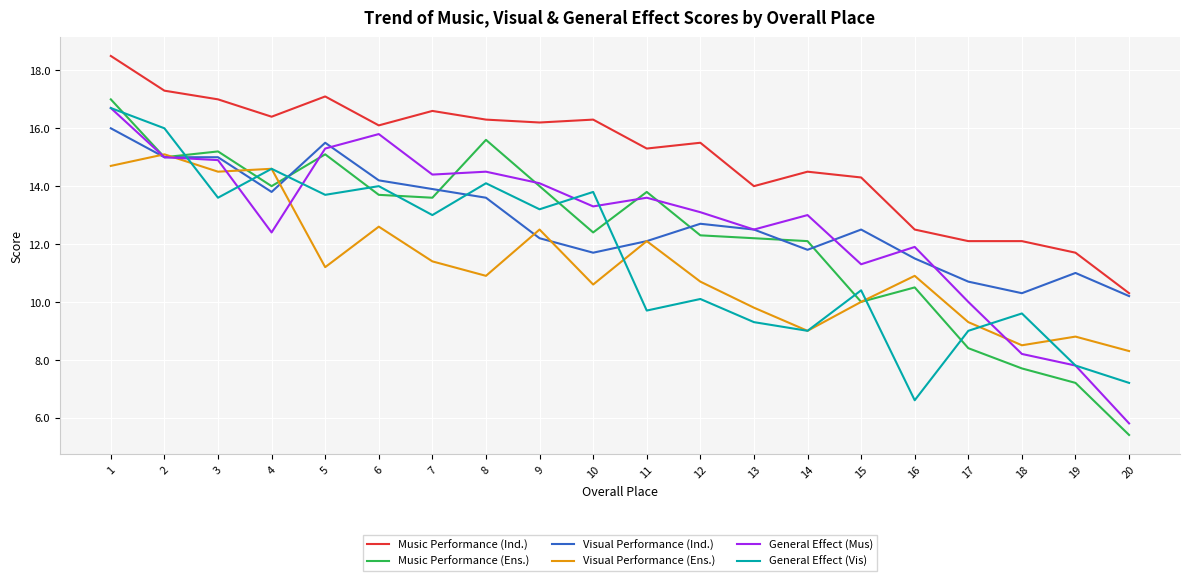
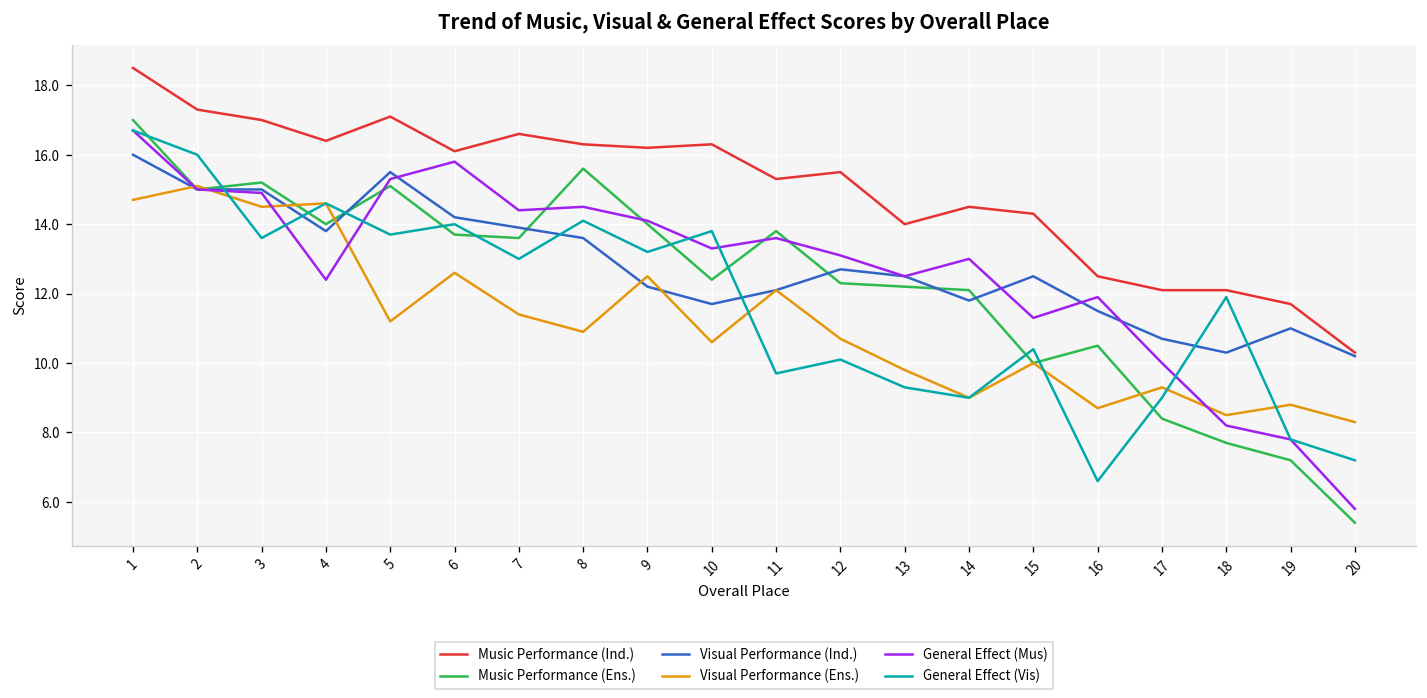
  {
    "Music Performance (Ind.)": {
      "1": 18.5,
      "2": 17.3,
      "3": 17.0,
      "4": 16.4,
      "5": 17.1,
      "6": 16.1,
      "7": 16.6,
      "8": 16.3,
      "9": 16.2,
      "10": 16.3,
      "11": 15.3,
      "12": 15.5,
      "13": 14.0,
      "14": 14.5,
      "15": 14.3,
      "16": 12.5,
      "17": 12.1,
      "18": 12.1,
      "19": 11.7,
      "20": 10.3
    },
    "Music Performance (Ens.)": {
      "1": 17.0,
      "3": 15.2,
      "4": 14.0,
      "5": 15.1,
      "6": 13.7,
      "7": 13.6,
      "8": 15.6,
      "9": 14.0,
      "10": 12.4,
      "11": 13.8,
      "12": 12.3,
      "13": 12.2,
      "14": 12.1,
      "16": 10.5,
      "17": 8.4,
      "18": 7.7,
      "19": 7.2,
      "20": 5.4
    },
    "Visual Performance (Ind.)": {
      "1": 16.0,
      "3": 15.0,
      "4": 13.8,
      "5": 15.5,
      "6": 14.2,
      "7": 13.9,
      "8": 13.6,
      "9": 12.2,
      "10": 11.7,
      "12": 12.7,
      "14": 11.8,
      "15": 12.5,
      "16": 11.5,
      "17": 10.7,
      "18": 10.3,
      "19": 11.0,
      "20": 10.2
    },
    "Visual Performance (Ens.)": {
      "1": 14.7,
      "2": 15.1,
      "3": 14.5,
      "5": 11.2,
      "6": 12.6,
      "7": 11.4,
      "8": 10.9,
      "9": 12.5,
      "10": 10.6,
      "12": 10.7,
      "13": 9.8,
-     "16": 10.9,
+     "16": 8.7,
      "17": 9.3,
      "18": 8.5,
      "19": 8.8,
      "20": 8.3
    },
    "General Effect (Mus)": {
      "3": 14.9,
      "4": 12.4,
      "5": 15.3,
      "6": 15.8,
      "7": 14.4,
      "8": 14.5,
      "9": 14.1,
      "10": 13.3,
      "11": 13.6,
      "12": 13.1,
      "14": 13.0,
      "15": 11.3,
      "16": 11.9,
      "17": 10.0,
      "18": 8.2,
      "20": 5.8
    },
    "General Effect (Vis)": {
      "2": 16.0,
      "3": 13.6,
      "5": 13.7,
      "6": 14.0,
      "7": 13.0,
      "8": 14.1,
      "9": 13.2,
      "10": 13.8,
      "11": 9.7,
      "12": 10.1,
      "13": 9.3,
      "15": 10.4,
      "16": 6.6,
      "17": 9.0,
-     "18": 9.6,
+     "18": 11.9,
      "20": 7.2
    }
  }
